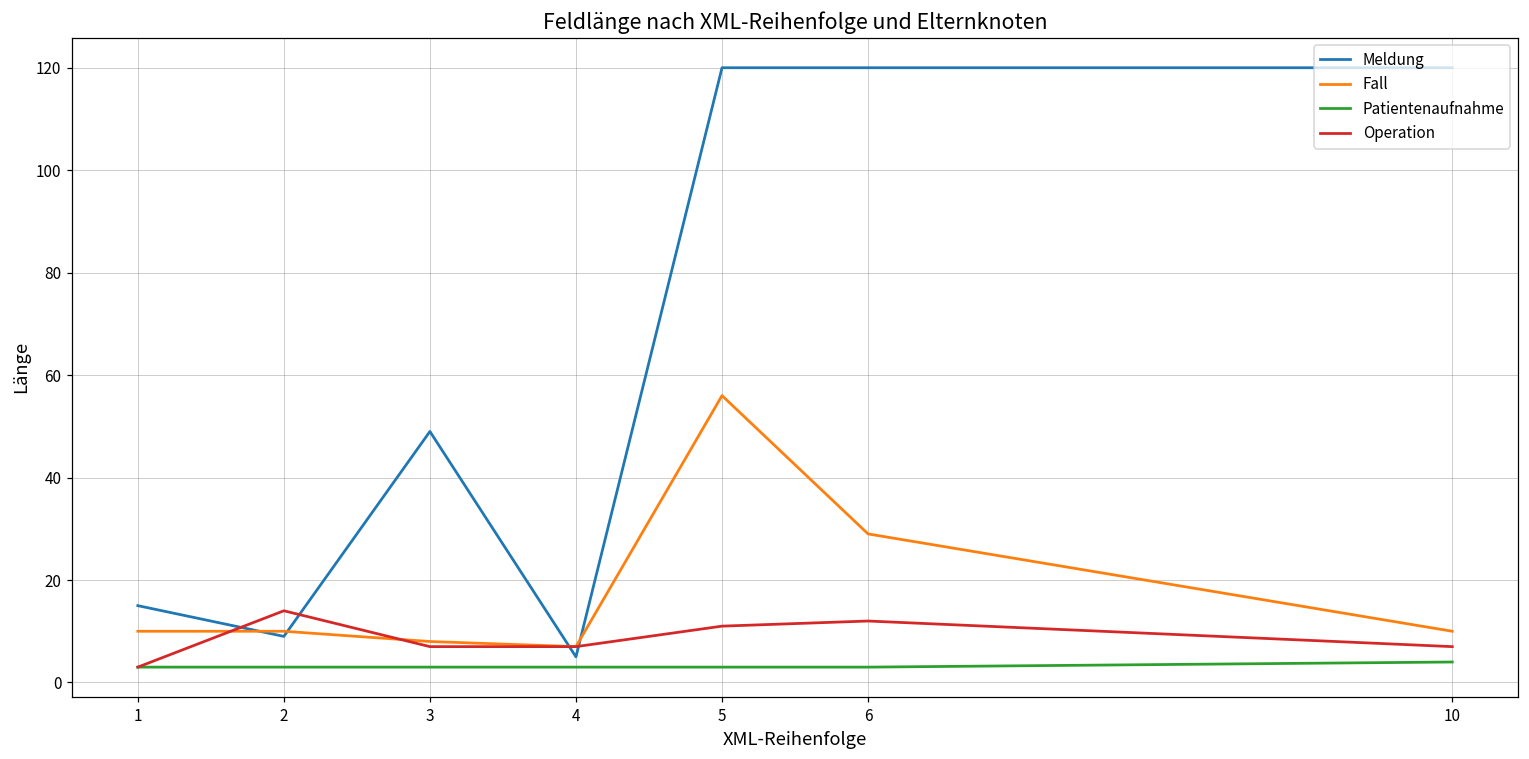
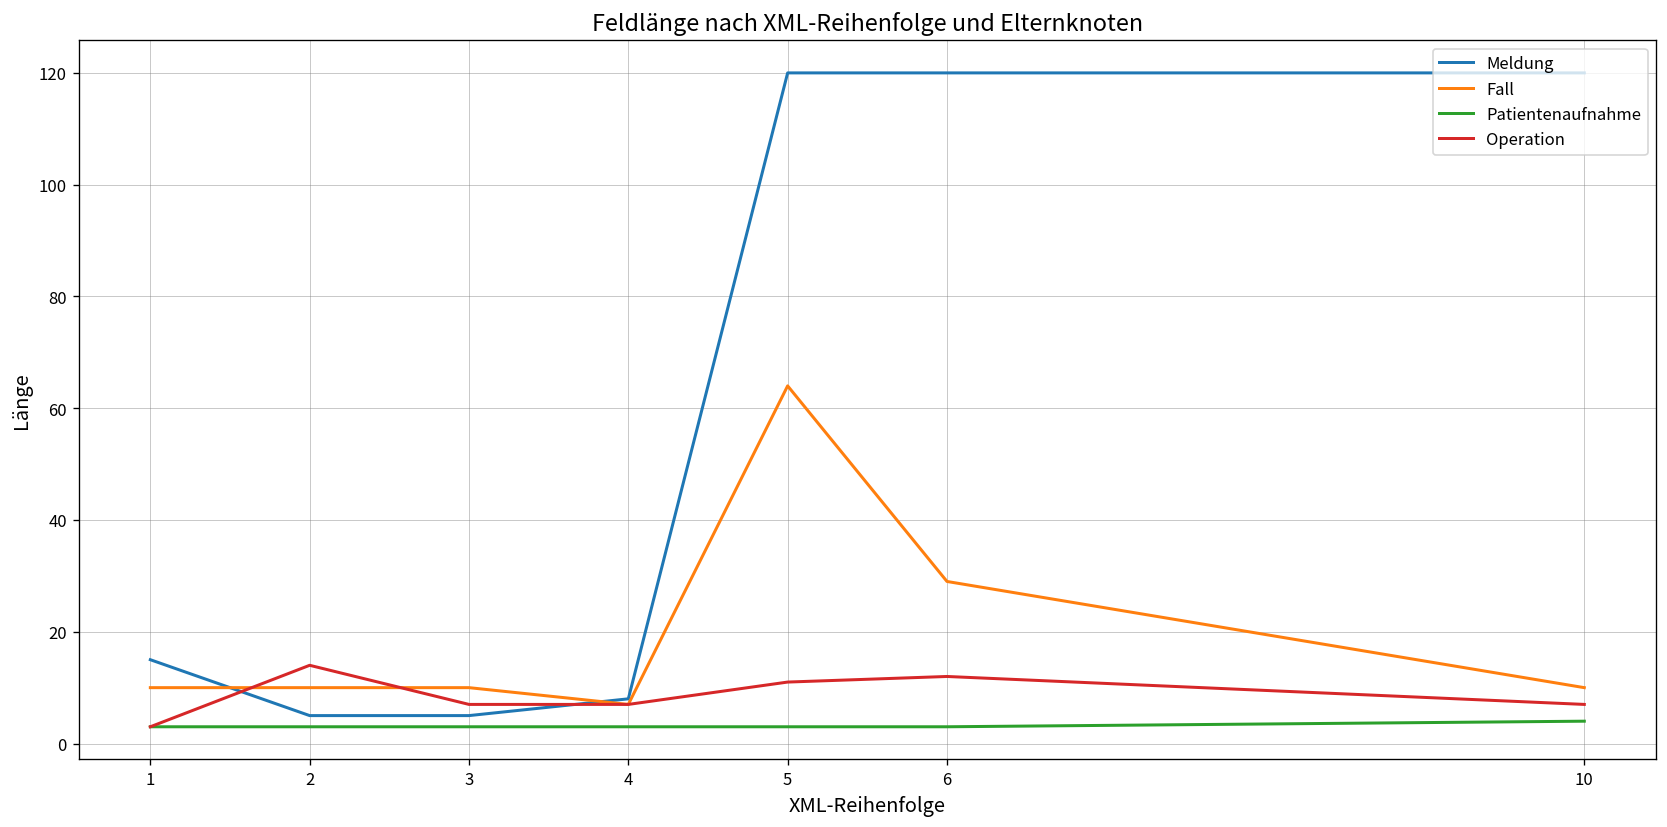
  {
    "Meldung": {
      "1": 15,
-     "2": 9,
-     "3": 49,
-     "4": 5,
+     "2": 5,
+     "3": 5,
+     "4": 8,
      "5": 120,
      "6": 120
    },
    "Fall": {
      "1": 10,
      "2": 10,
-     "3": 8,
-     "5": 56,
+     "3": 10,
+     "5": 64,
      "6": 29,
      "10": 10
    },
    "Patientenaufnahme": {
      "2": 3,
      "3": 3,
      "4": 3,
      "5": 3,
      "6": 3,
      "10": 4
    },
    "Operation": {
      "2": 14,
      "3": 7,
      "5": 11,
      "6": 12,
      "10": 7
    }
  }
